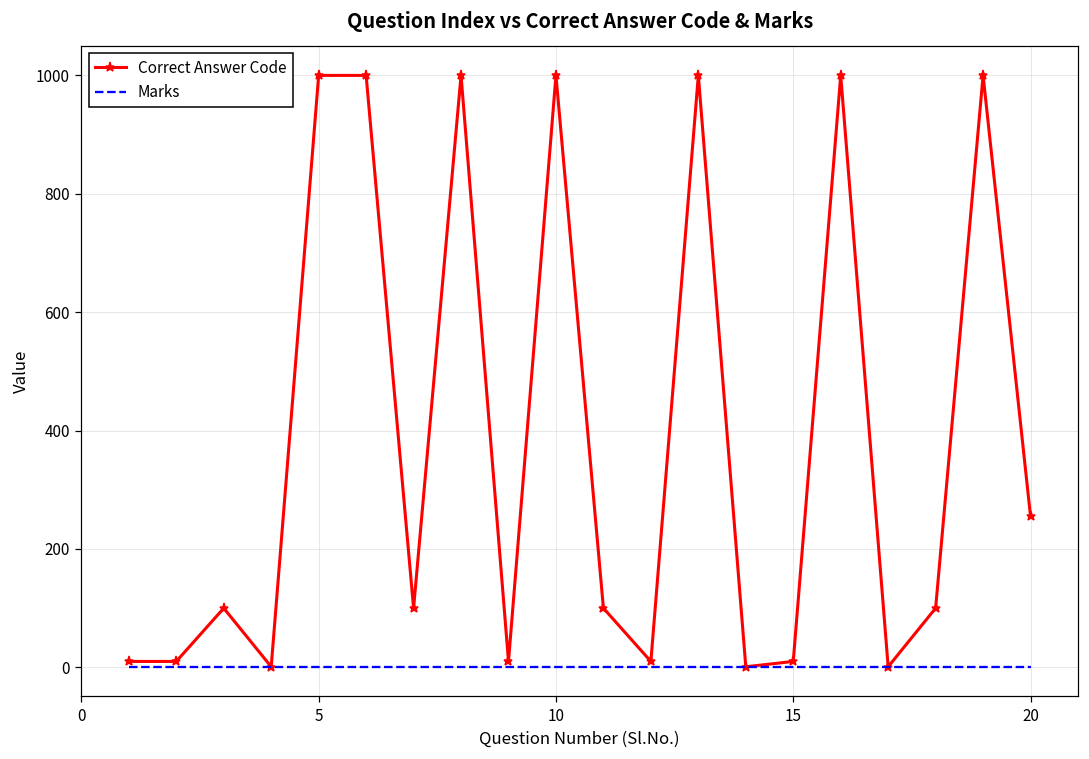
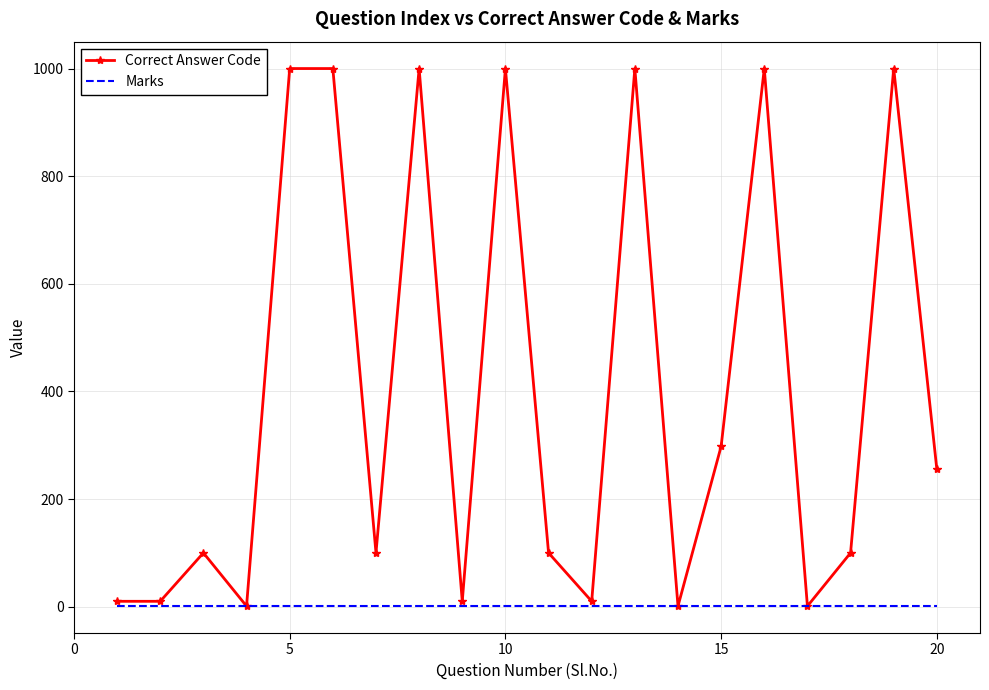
  {
    "Correct Answer Code": {
      "5": 1000,
      "10": 1000,
-     "15": 10,
+     "15": 300,
      "20": 260
    },
    "Marks": {
      "5": 0,
      "10": 0,
      "15": 0,
      "20": 0
    }
  }
